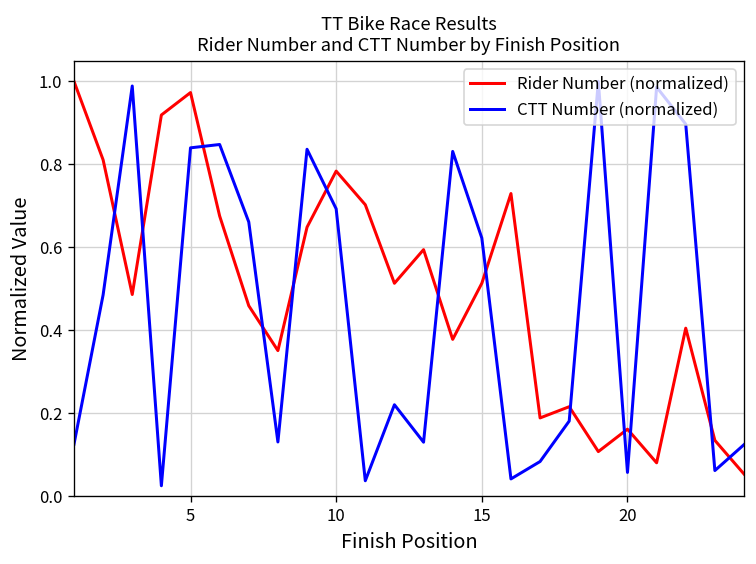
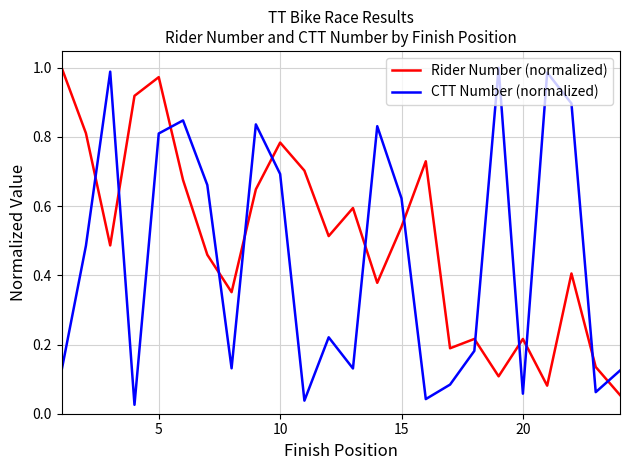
  {
    "Rider Number (normalized)": {
      "5": 0.97,
      "10": 0.78,
-     "15": 0.51,
-     "20": 0.16
+     "15": 0.54,
+     "20": 0.22
    },
    "CTT Number (normalized)": {
-     "5": 0.84,
+     "5": 0.81,
      "10": 0.69,
      "15": 0.62,
      "20": 0.06
    }
  }
